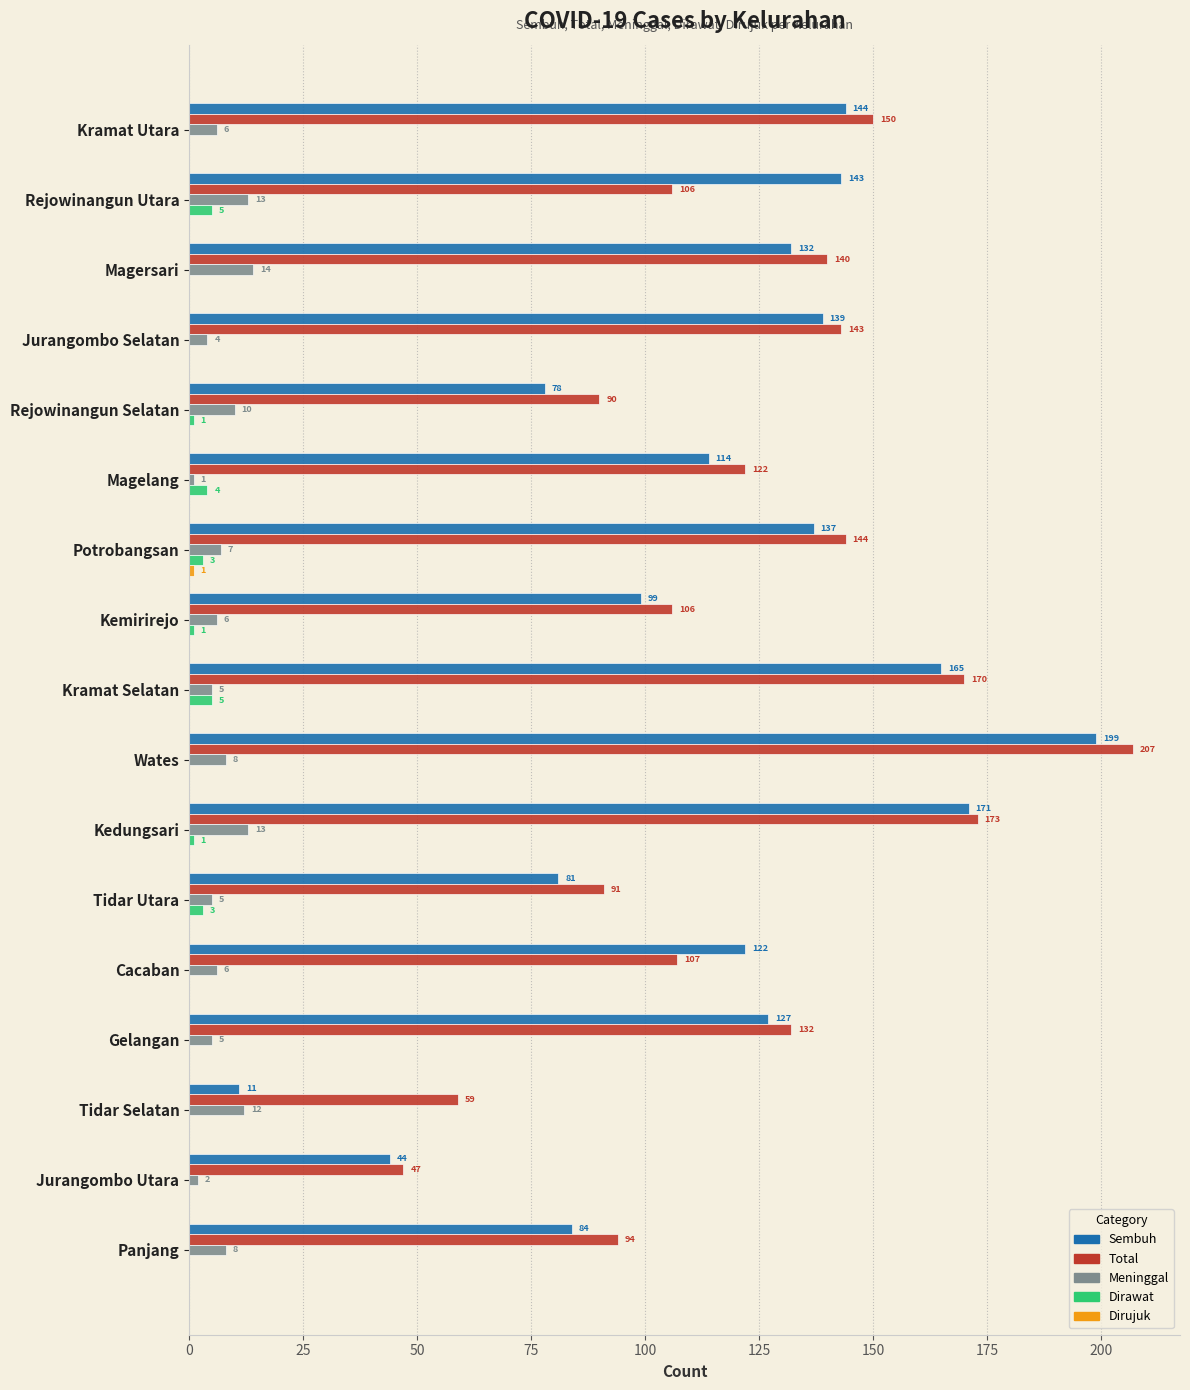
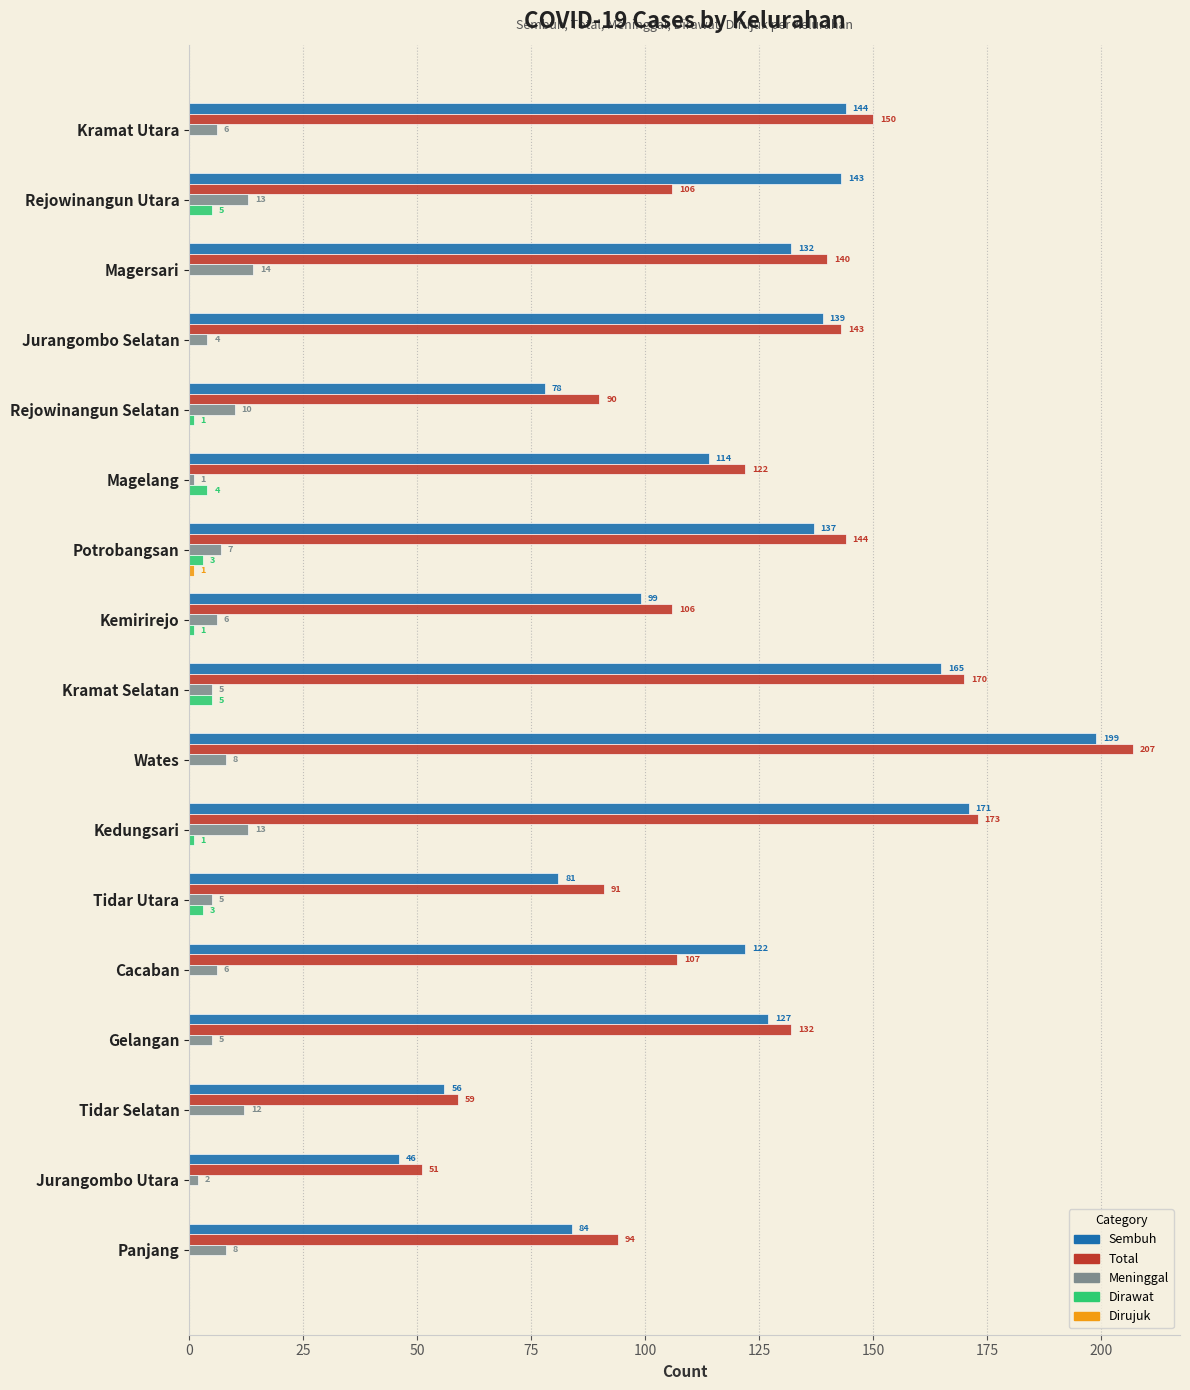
  {
    "Sembuh": {
      "Kramat Utara": 144,
      "Rejowinangun Utara": 143,
      "Magersari": 132,
      "Jurangombo Selatan": 139,
      "Rejowinangun Selatan": 78,
      "Magelang": 114,
      "Potrobangsan": 137,
      "Kemirirejo": 99,
      "Kramat Selatan": 165,
      "Wates": 199,
      "Kedungsari": 171,
      "Tidar Utara": 81,
      "Cacaban": 122,
      "Gelangan": 127,
-     "Tidar Selatan": 11,
-     "Jurangombo Utara": 44,
+     "Tidar Selatan": 56,
+     "Jurangombo Utara": 46,
      "Panjang": 84
    },
    "Total": {
      "Kramat Utara": 150,
      "Rejowinangun Utara": 106,
      "Magersari": 140,
      "Jurangombo Selatan": 143,
      "Rejowinangun Selatan": 90,
      "Magelang": 122,
      "Potrobangsan": 144,
      "Kemirirejo": 106,
      "Kramat Selatan": 170,
      "Wates": 207,
      "Kedungsari": 173,
      "Tidar Utara": 91,
      "Cacaban": 107,
      "Gelangan": 132,
      "Tidar Selatan": 59,
-     "Jurangombo Utara": 47,
+     "Jurangombo Utara": 51,
      "Panjang": 94
    },
    "Meninggal": {
      "Kramat Utara": 6,
      "Rejowinangun Utara": 13,
      "Magersari": 14,
      "Jurangombo Selatan": 4,
      "Rejowinangun Selatan": 10,
      "Magelang": 1,
      "Potrobangsan": 7,
      "Kemirirejo": 6,
      "Kramat Selatan": 5,
      "Wates": 8,
      "Kedungsari": 13,
      "Tidar Utara": 5,
      "Cacaban": 6,
      "Gelangan": 5,
      "Tidar Selatan": 12,
      "Jurangombo Utara": 2,
      "Panjang": 8
    },
    "Dirawat": {
      "Rejowinangun Utara": 5,
      "Rejowinangun Selatan": 1,
      "Magelang": 4,
      "Potrobangsan": 3,
      "Kemirirejo": 1,
      "Kramat Selatan": 5,
      "Kedungsari": 1,
      "Tidar Utara": 3
    },
    "Dirujuk": {
      "Potrobangsan": 1
    }
  }
